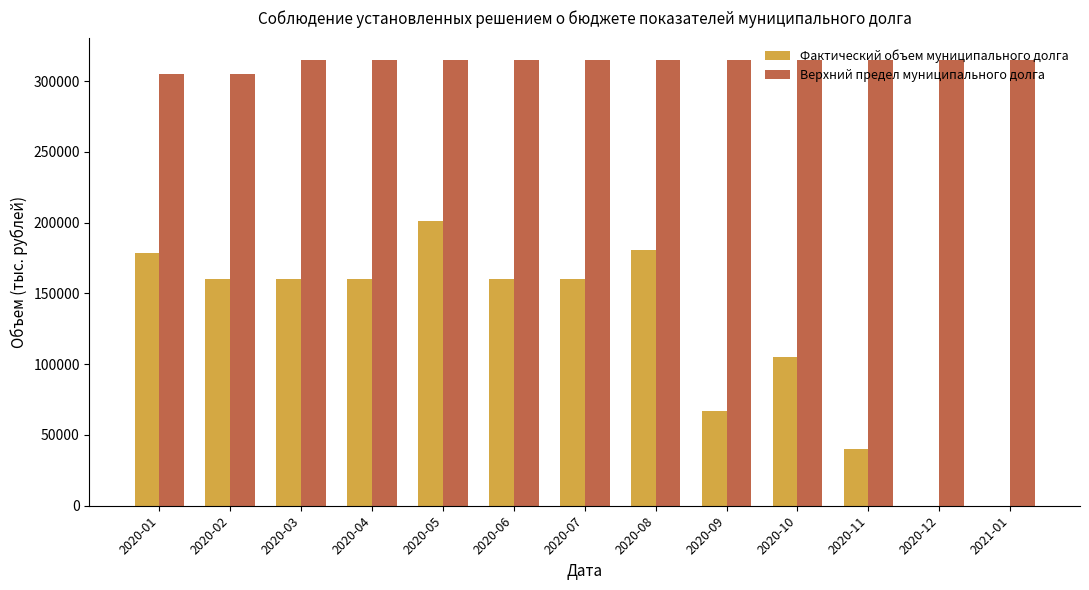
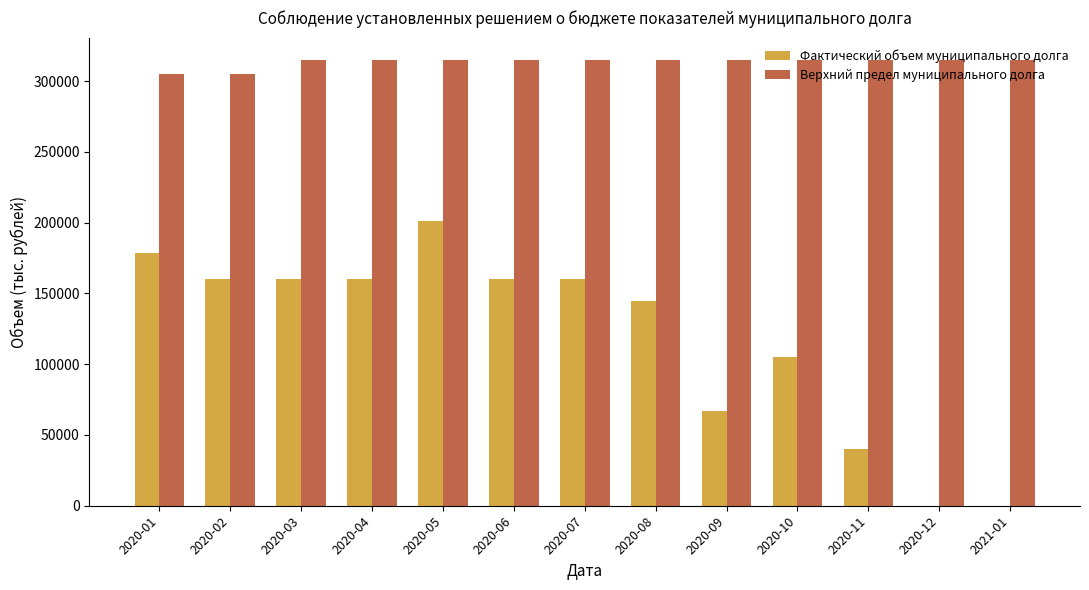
  {
    "Фактический объем муниципального долга": {
      "2020-01": 178000,
      "2020-02": 160000,
      "2020-03": 160000,
      "2020-04": 160000,
      "2020-05": 201000,
      "2020-06": 160000,
      "2020-07": 160000,
-     "2020-08": 181000,
+     "2020-08": 145000,
      "2020-09": 67000,
      "2020-10": 105000,
      "2020-11": 40000,
      "2020-12": 0,
      "2021-01": 0
    },
    "Верхний предел муниципального долга": {
      "2020-01": 305000,
      "2020-02": 305000,
      "2020-03": 315000,
      "2020-04": 315000,
      "2020-05": 315000,
      "2020-06": 315000,
      "2020-07": 315000,
      "2020-08": 315000,
      "2020-09": 315000,
      "2020-10": 315000,
      "2020-11": 315000,
      "2020-12": 315000,
      "2021-01": 315000
    }
  }
